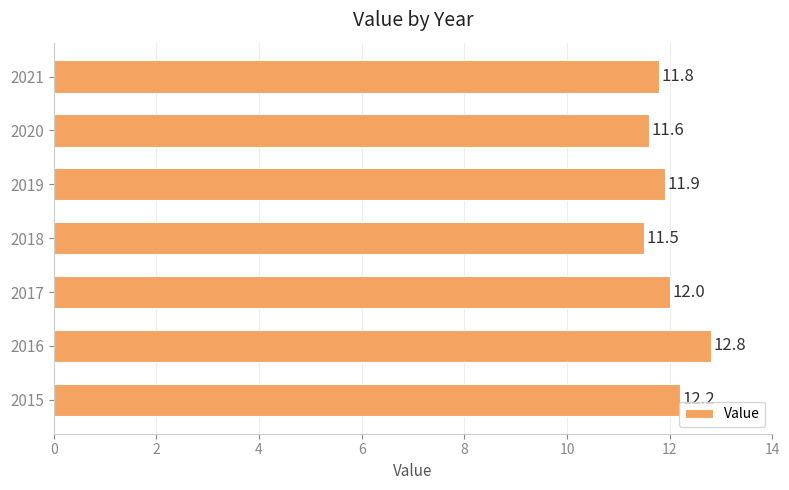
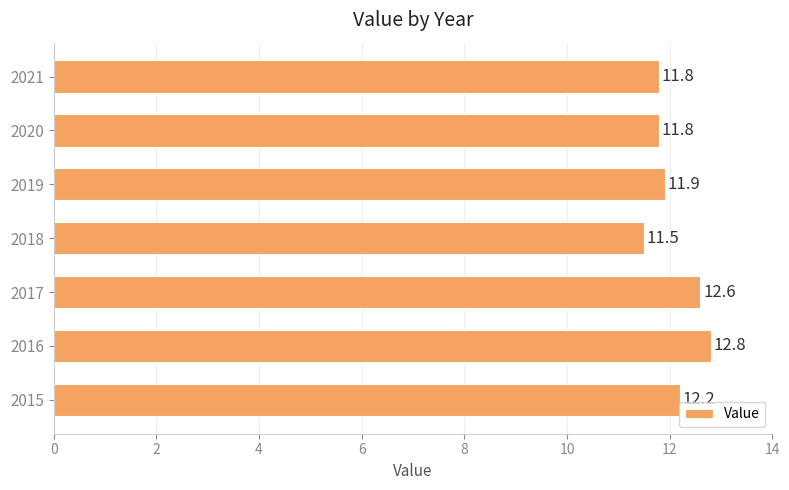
  {
    "2021": 11.8,
-   "2020": 11.6,
+   "2020": 11.8,
    "2019": 11.9,
    "2018": 11.5,
-   "2017": 12.0,
+   "2017": 12.6,
    "2016": 12.8
  }
